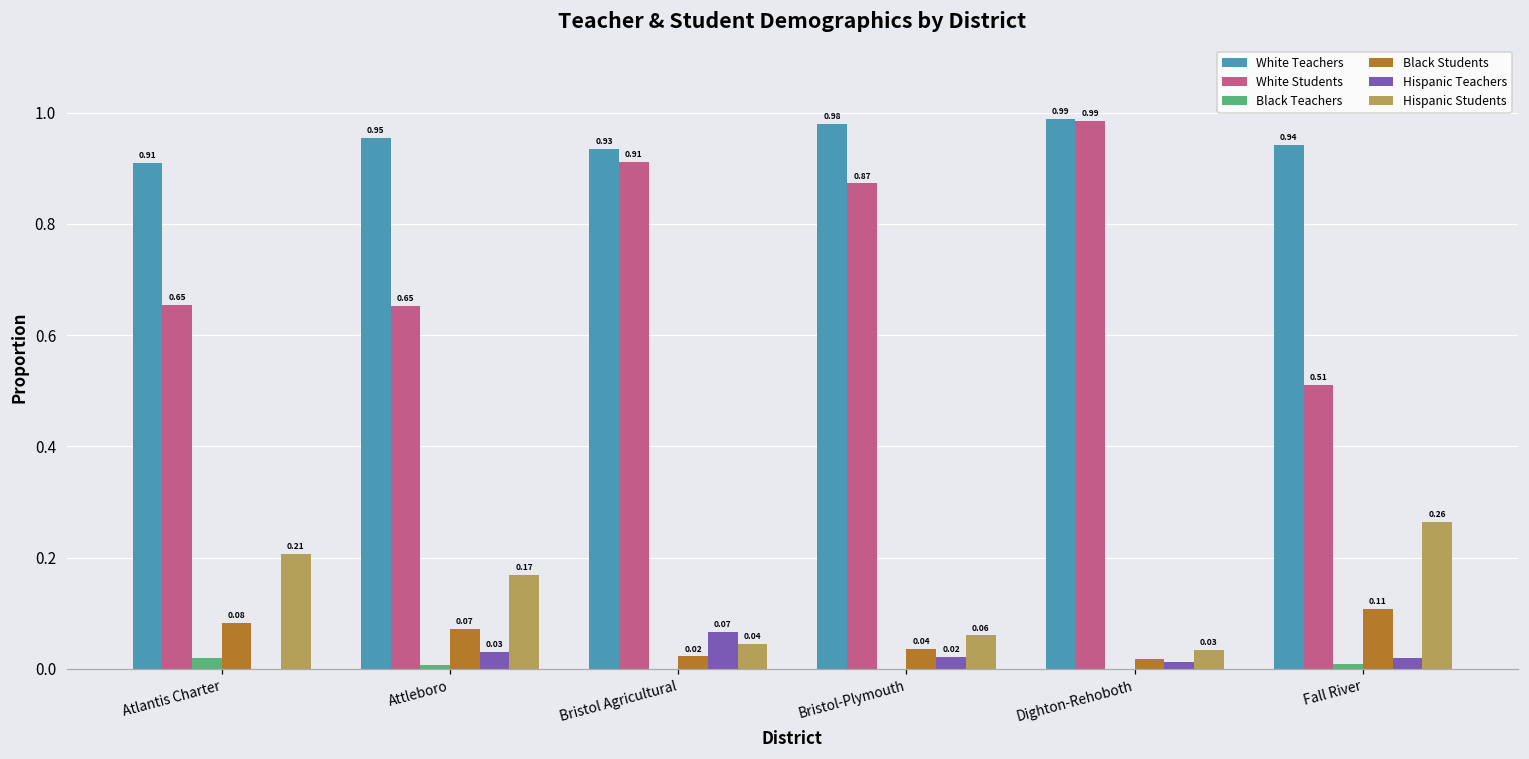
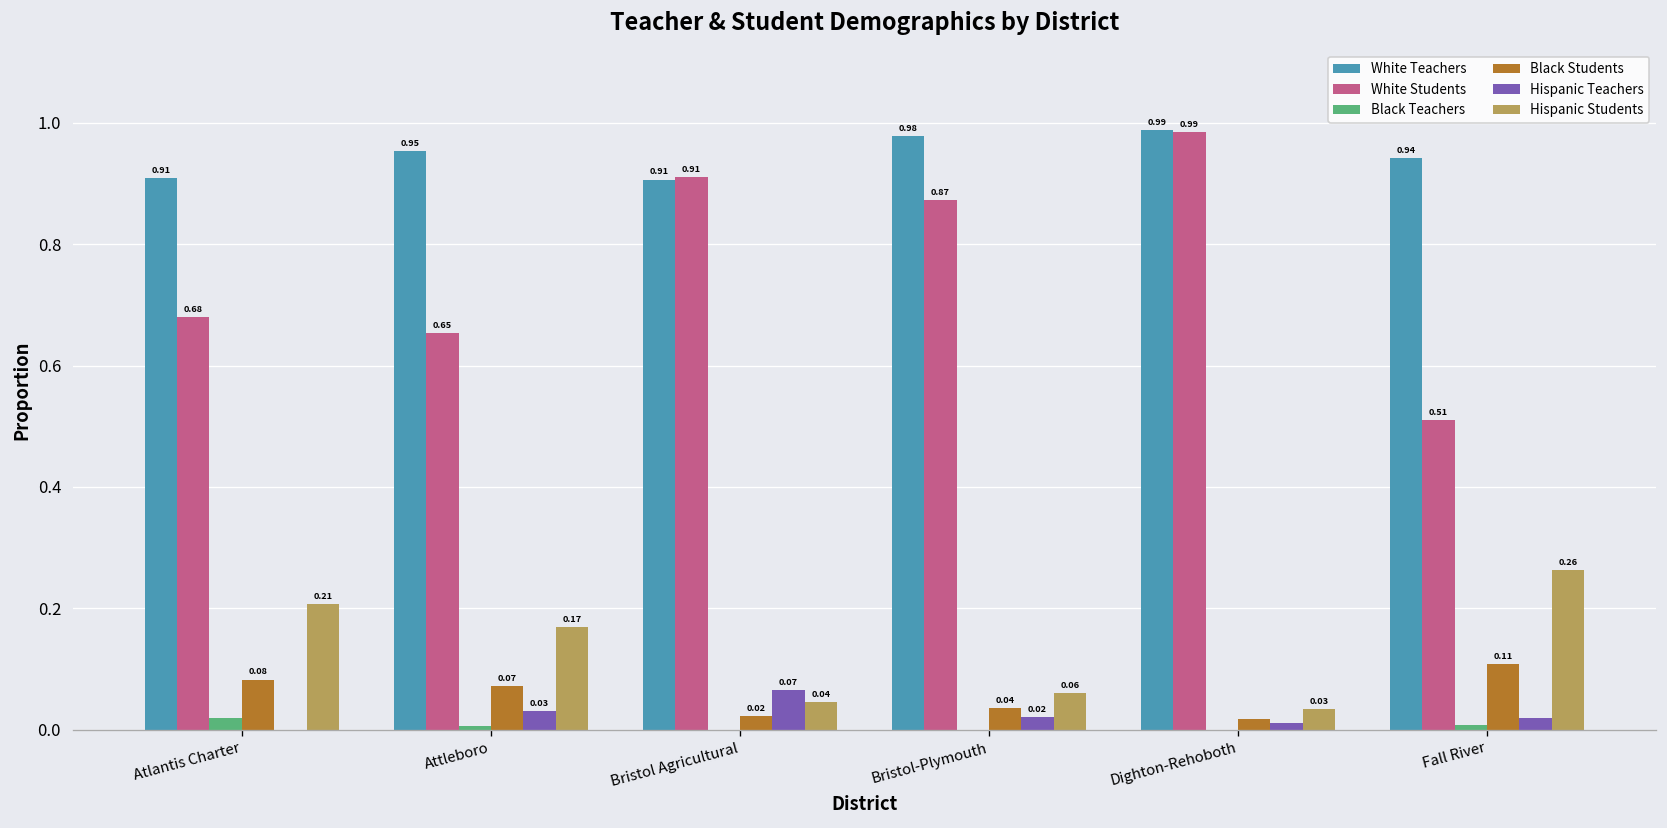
  {
    "White Teachers": {
      "Atlantis Charter": 0.91,
      "Attleboro": 0.95,
-     "Bristol Agricultural": 0.93,
+     "Bristol Agricultural": 0.91,
      "Bristol-Plymouth": 0.98,
      "Dighton-Rehoboth": 0.99,
      "Fall River": 0.94
    },
    "White Students": {
-     "Atlantis Charter": 0.65,
+     "Atlantis Charter": 0.68,
      "Attleboro": 0.65,
      "Bristol Agricultural": 0.91,
      "Bristol-Plymouth": 0.87,
      "Dighton-Rehoboth": 0.99,
      "Fall River": 0.51
    },
    "Black Teachers": {
      "Atlantis Charter": 0.02,
      "Attleboro": 0.01,
      "Bristol Agricultural": 0.00,
      "Bristol-Plymouth": 0.00,
      "Dighton-Rehoboth": 0.00,
      "Fall River": 0.01
    },
    "Black Students": {
      "Atlantis Charter": 0.08,
      "Attleboro": 0.07,
      "Bristol Agricultural": 0.02,
      "Bristol-Plymouth": 0.04,
      "Fall River": 0.11
    },
    "Hispanic Teachers": {
      "Attleboro": 0.03,
      "Bristol Agricultural": 0.07,
      "Bristol-Plymouth": 0.02
    },
    "Hispanic Students": {
      "Atlantis Charter": 0.21,
      "Attleboro": 0.17,
      "Bristol Agricultural": 0.04,
      "Bristol-Plymouth": 0.06,
      "Dighton-Rehoboth": 0.03,
      "Fall River": 0.26
    }
  }
